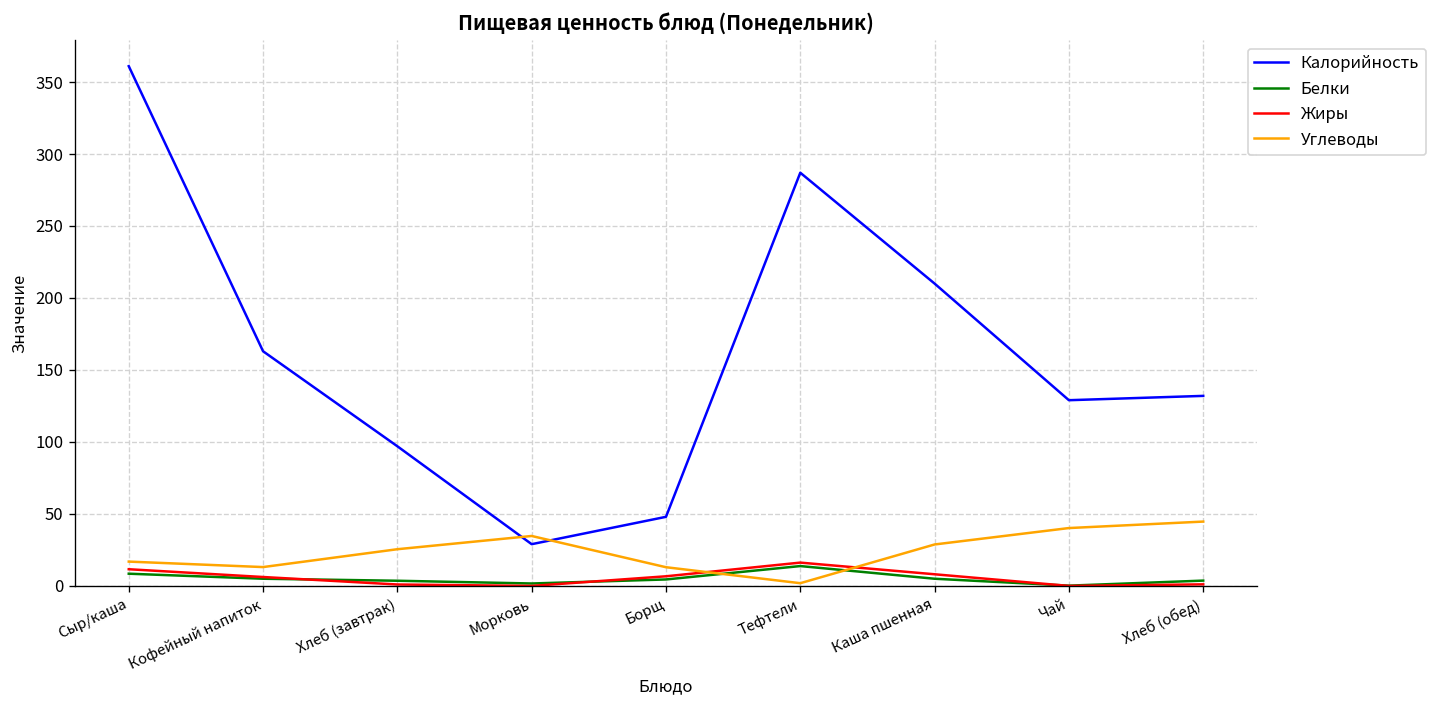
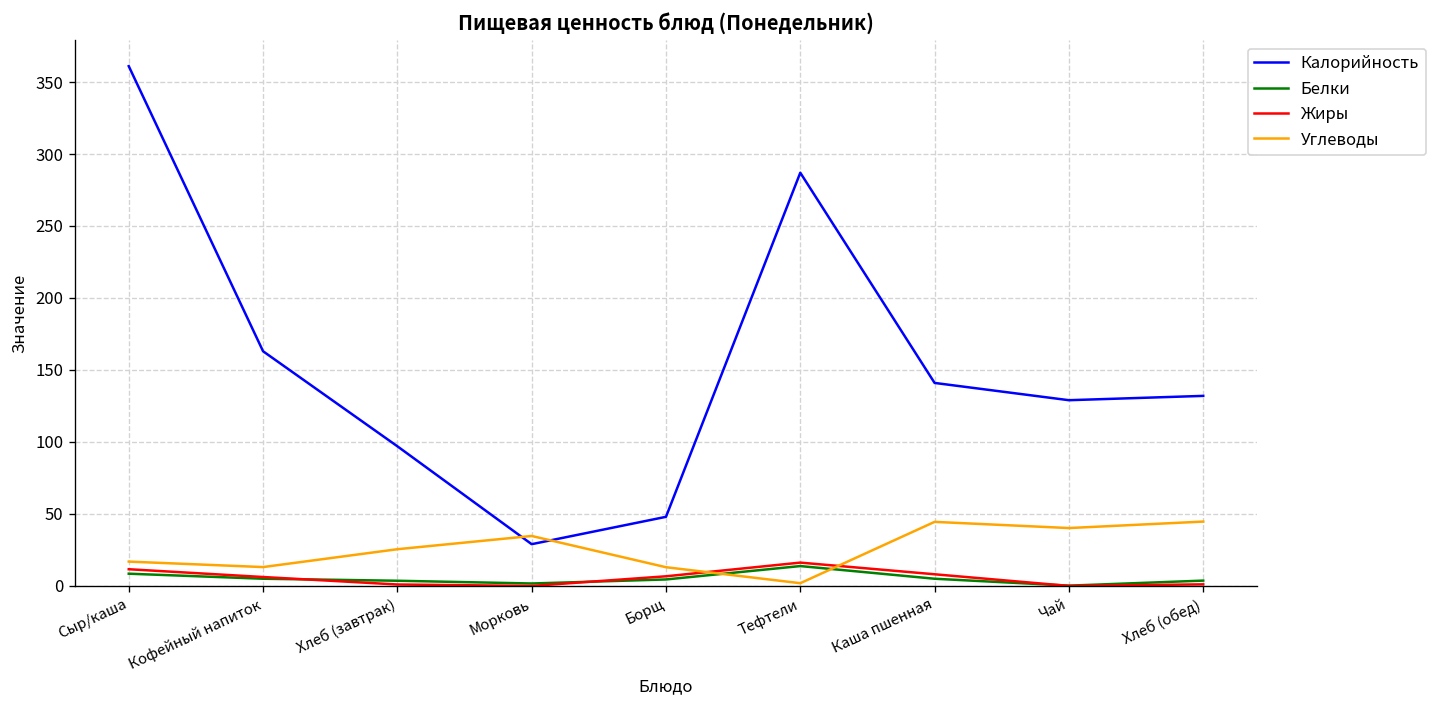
  {
    "Калорийность": {
      "Сыр/каша": 361,
      "Кофейный напиток": 163,
      "Хлеб (завтрак)": 97,
      "Морковь": 29,
      "Борщ": 48,
      "Тефтели": 287,
-     "Каша пшенная": 210,
+     "Каша пшенная": 141,
      "Чай": 129,
      "Хлеб (обед)": 132
    },
    "Белки": {
      "Сыр/каша": 9,
      "Хлеб (завтрак)": 4,
      "Борщ": 5,
      "Тефтели": 14,
      "Каша пшенная": 5,
      "Хлеб (обед)": 4
    },
    "Жиры": {
      "Сыр/каша": 12,
      "Хлеб (завтрак)": 1,
      "Борщ": 7,
      "Тефтели": 16,
      "Каша пшенная": 8,
      "Хлеб (обед)": 1
    },
    "Углеводы": {
      "Сыр/каша": 17,
      "Кофейный напиток": 13,
      "Хлеб (завтрак)": 26,
      "Морковь": 35,
      "Борщ": 13,
      "Тефтели": 2,
-     "Каша пшенная": 29,
+     "Каша пшенная": 45,
      "Чай": 40,
      "Хлеб (обед)": 45
    }
  }
